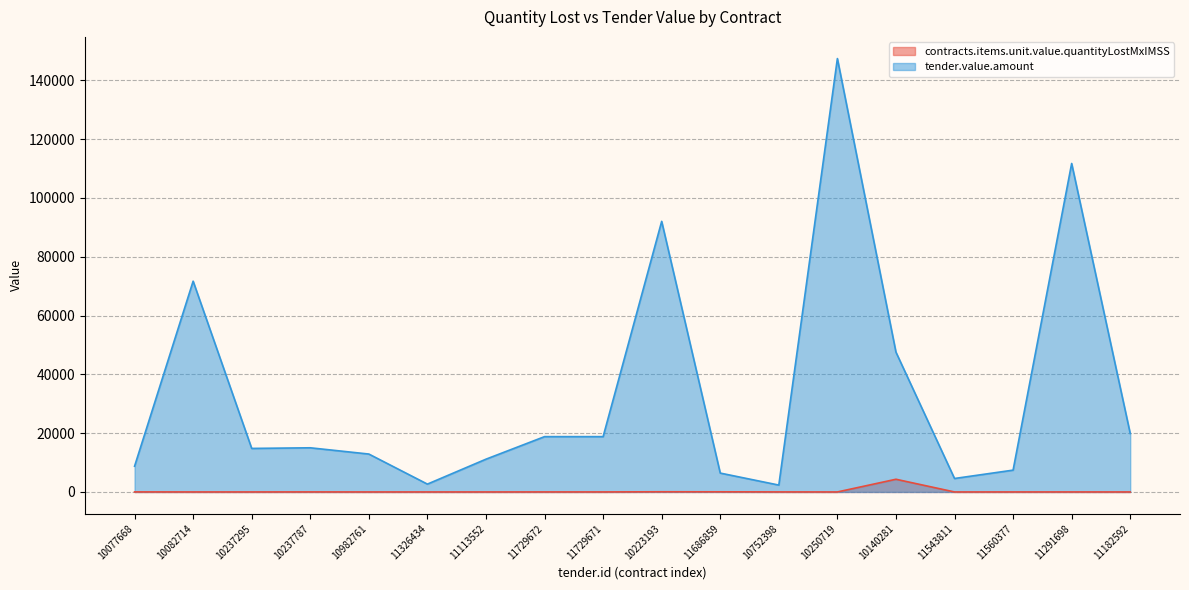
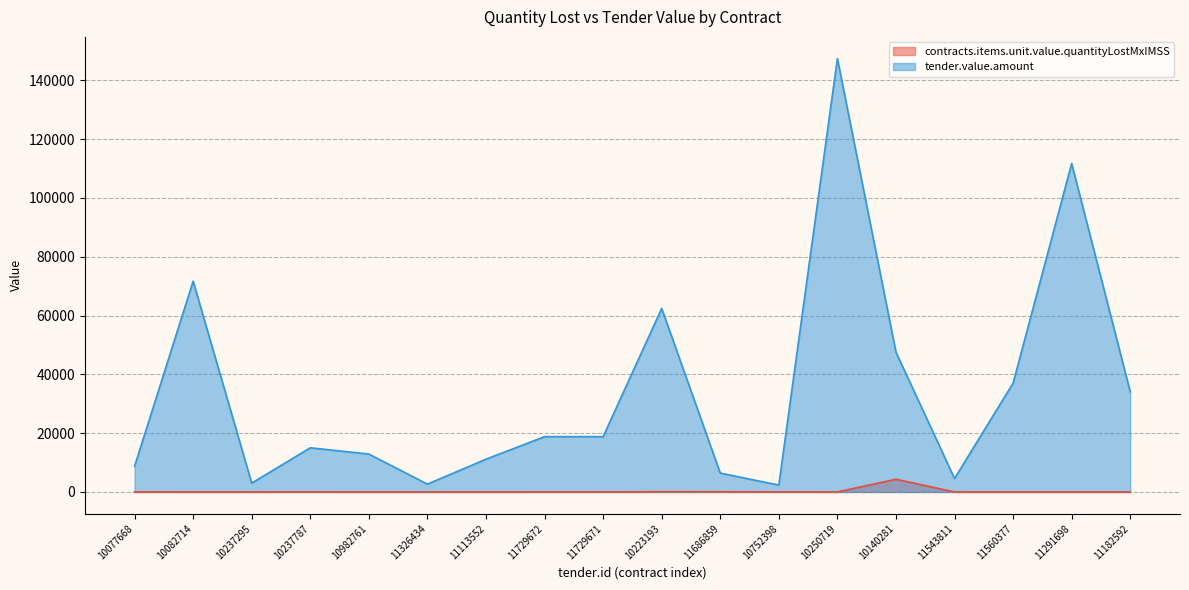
  {
    "contracts.items.unit.value.quantityLostMxIMSS": {
      "10077668": 0,
      "10082714": 0,
      "10237295": 0,
      "10237787": 0,
      "10982761": 0,
      "11326434": 0,
      "11113552": 0,
      "11729672": 0,
      "11729671": 0,
      "10223193": 0,
      "11686859": 0,
      "10752398": 0,
      "10250719": 0,
      "10140281": 4000,
      "11543811": 0,
      "11560377": 0,
      "11291698": 0,
      "11182592": 0
    },
    "tender.value.amount": {
      "10077668": 9000,
      "10082714": 72000,
-     "10237295": 15000,
+     "10237295": 3000,
      "10237787": 15000,
      "10982761": 13000,
      "11326434": 3000,
      "11113552": 11000,
      "11729672": 19000,
      "11729671": 19000,
-     "10223193": 92000,
+     "10223193": 62000,
      "11686859": 6000,
      "10752398": 2000,
      "10250719": 147000,
      "10140281": 48000,
      "11543811": 5000,
-     "11560377": 7000,
+     "11560377": 37000,
      "11291698": 112000,
-     "11182592": 20000
+     "11182592": 34000
    }
  }
